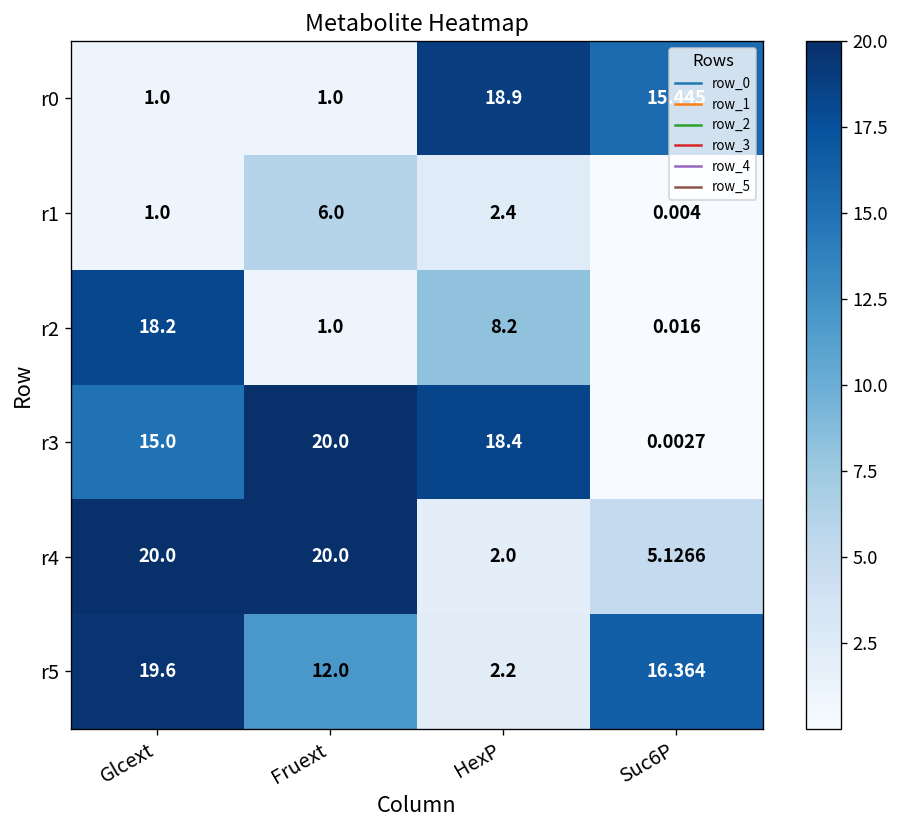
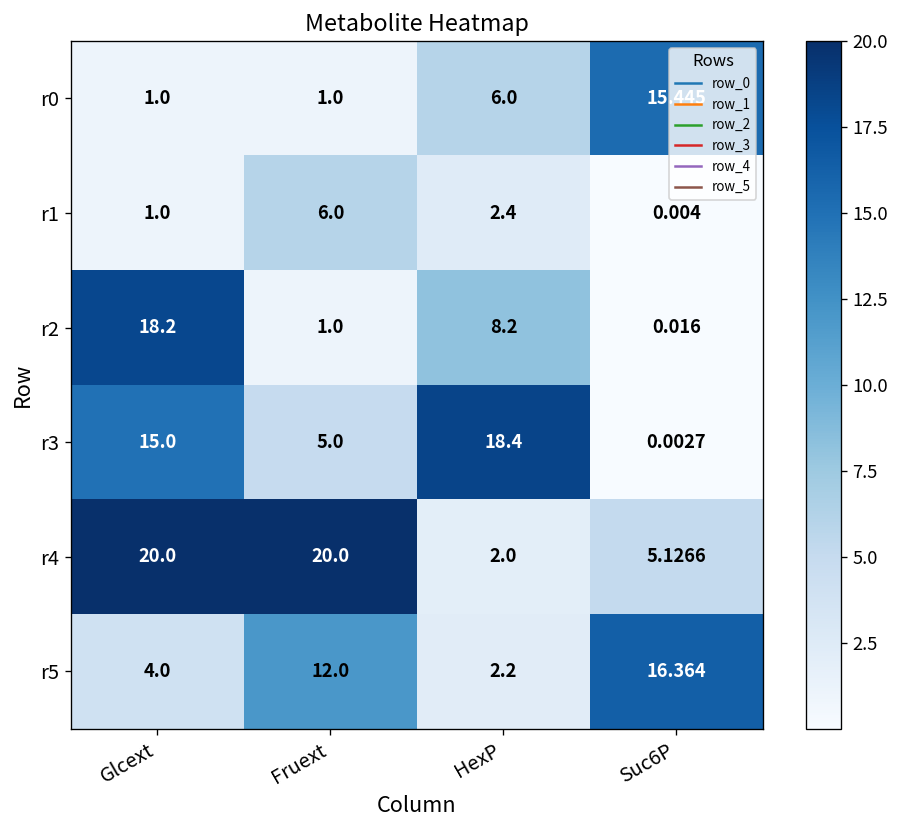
  {
    "r0": {
      "Glcext": 1.0,
      "Fruext": 1.0,
-     "HexP": 18.9
+     "HexP": 6.0
    },
    "r1": {
      "Glcext": 1.0,
      "Fruext": 6.0,
      "HexP": 2.4,
      "Suc6P": 0.004
    },
    "r2": {
      "Glcext": 18.2,
      "Fruext": 1.0,
      "HexP": 8.2,
      "Suc6P": 0.016
    },
    "r3": {
      "Glcext": 15.0,
-     "Fruext": 20.0,
+     "Fruext": 5.0,
      "HexP": 18.4,
      "Suc6P": 0.0027
    },
    "r4": {
      "Glcext": 20.0,
      "Fruext": 20.0,
      "HexP": 2.0,
      "Suc6P": 5.1266
    },
    "r5": {
-     "Glcext": 19.6,
+     "Glcext": 4.0,
      "Fruext": 12.0,
      "HexP": 2.2,
      "Suc6P": 16.364
    }
  }
